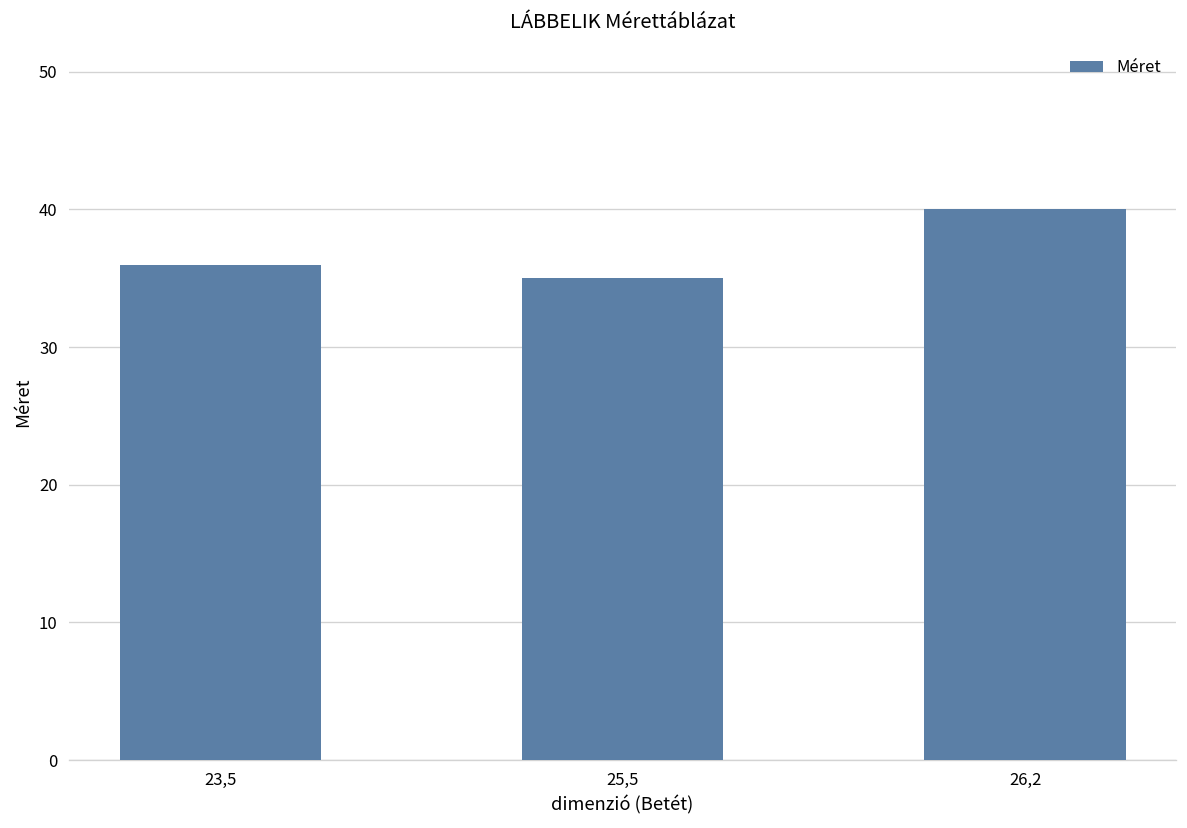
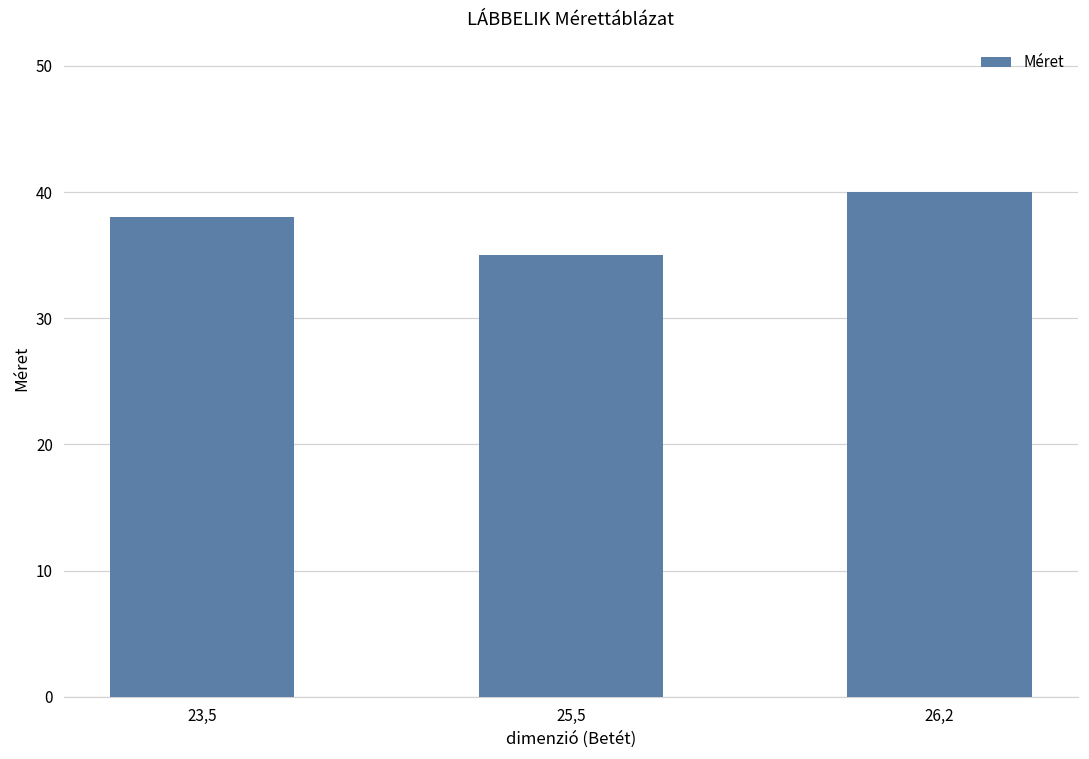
  {
-   "23,5": 36,
+   "23,5": 38,
    "25,5": 35,
    "26,2": 40
  }
